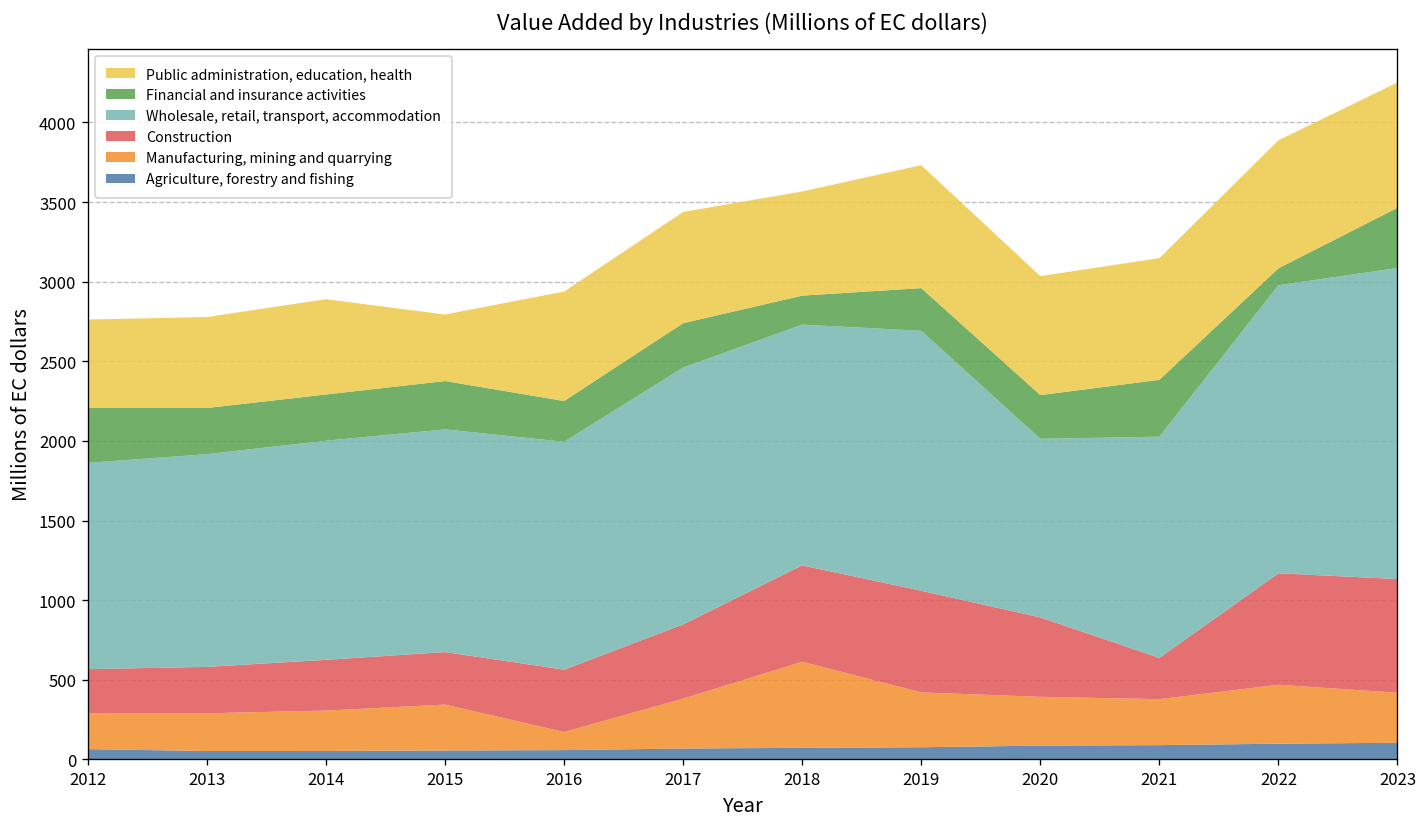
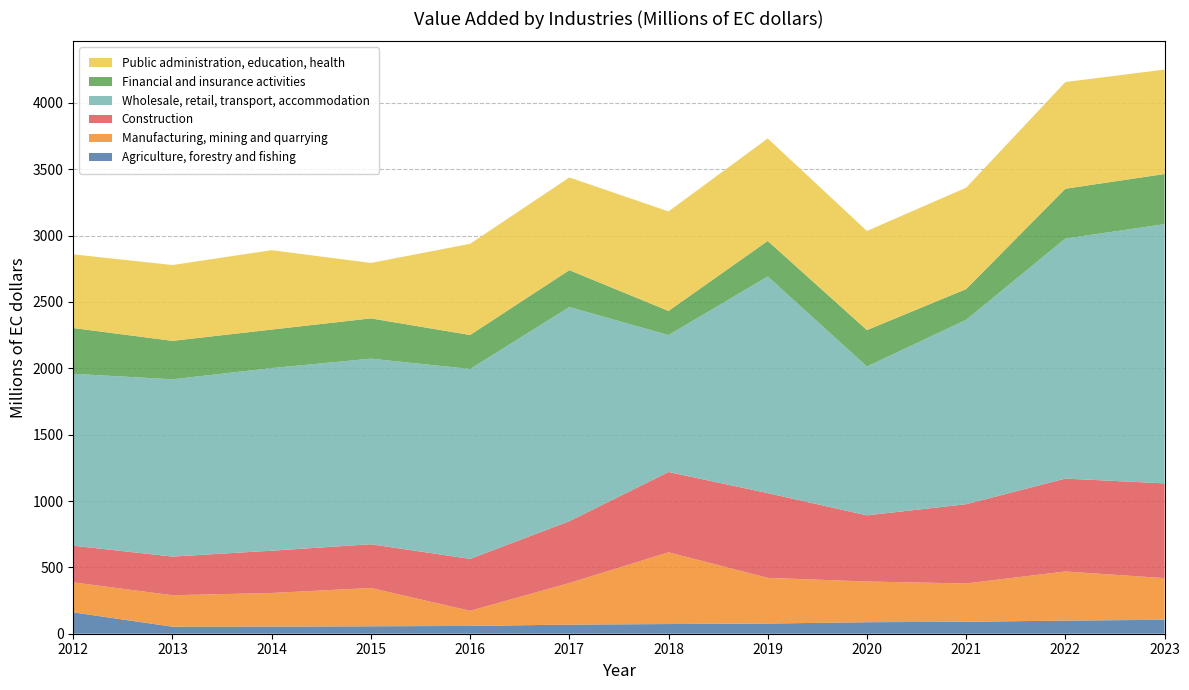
  {
    "Agriculture, forestry and fishing": {
-     "2012": 70,
+     "2012": 160,
      "2013": 50,
      "2014": 50,
      "2015": 60,
      "2016": 60,
      "2017": 70,
      "2018": 70,
      "2019": 80,
      "2020": 90,
      "2021": 90,
      "2022": 100,
      "2023": 110
    },
    "Manufacturing, mining and quarrying": {
      "2012": 230,
      "2013": 240,
      "2014": 250,
      "2015": 290,
      "2016": 110,
      "2017": 310,
      "2018": 540,
      "2019": 340,
      "2020": 310,
      "2021": 290,
      "2022": 370,
      "2023": 310
    },
    "Construction": {
      "2012": 280,
      "2013": 290,
      "2014": 320,
      "2015": 330,
      "2016": 390,
      "2017": 470,
      "2018": 610,
      "2019": 640,
      "2020": 500,
-     "2021": 260,
+     "2021": 600,
      "2022": 700,
      "2023": 710
    },
    "Wholesale, retail, transport, accommodation": {
      "2012": 1300,
      "2013": 1340,
      "2014": 1380,
      "2015": 1400,
      "2016": 1430,
      "2017": 1610,
-     "2018": 1510,
+     "2018": 1030,
      "2019": 1630,
      "2020": 1120,
      "2021": 1390,
      "2022": 1810,
      "2023": 1950
    },
    "Financial and insurance activities": {
      "2012": 340,
      "2013": 290,
      "2014": 290,
      "2015": 300,
      "2016": 260,
      "2017": 280,
      "2018": 180,
      "2019": 270,
      "2020": 270,
-     "2021": 360,
-     "2022": 110,
+     "2021": 230,
+     "2022": 380,
      "2023": 380
    },
    "Public administration, education, health": {
      "2012": 560,
      "2013": 570,
      "2014": 600,
      "2015": 420,
      "2016": 690,
      "2017": 700,
-     "2018": 650,
+     "2018": 750,
      "2019": 770,
      "2020": 750,
      "2021": 760,
      "2022": 800,
      "2023": 790
    }
  }
